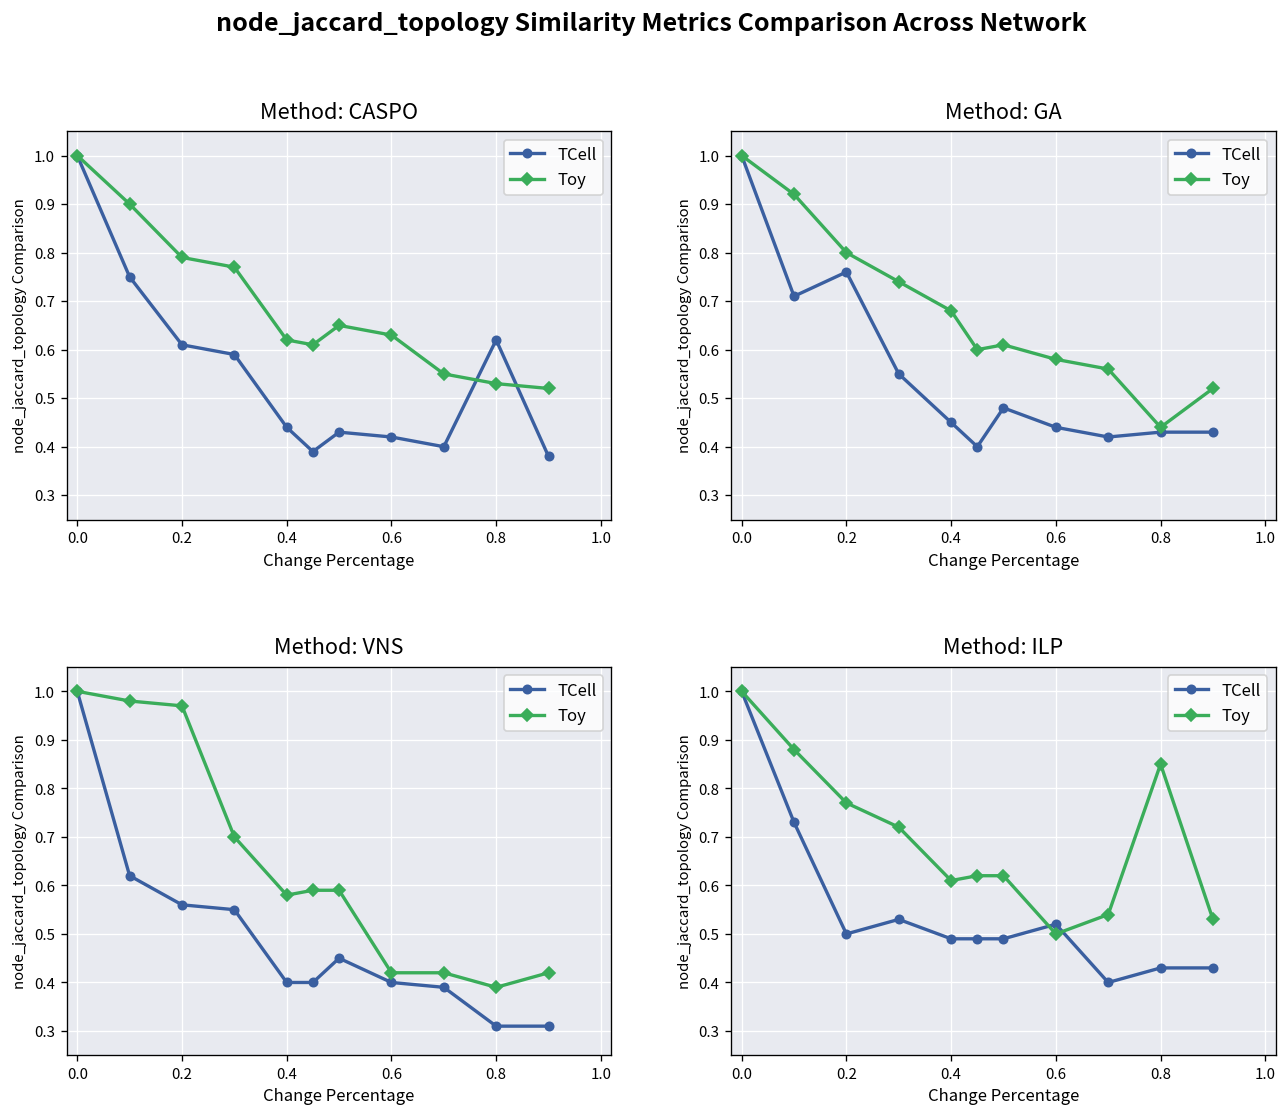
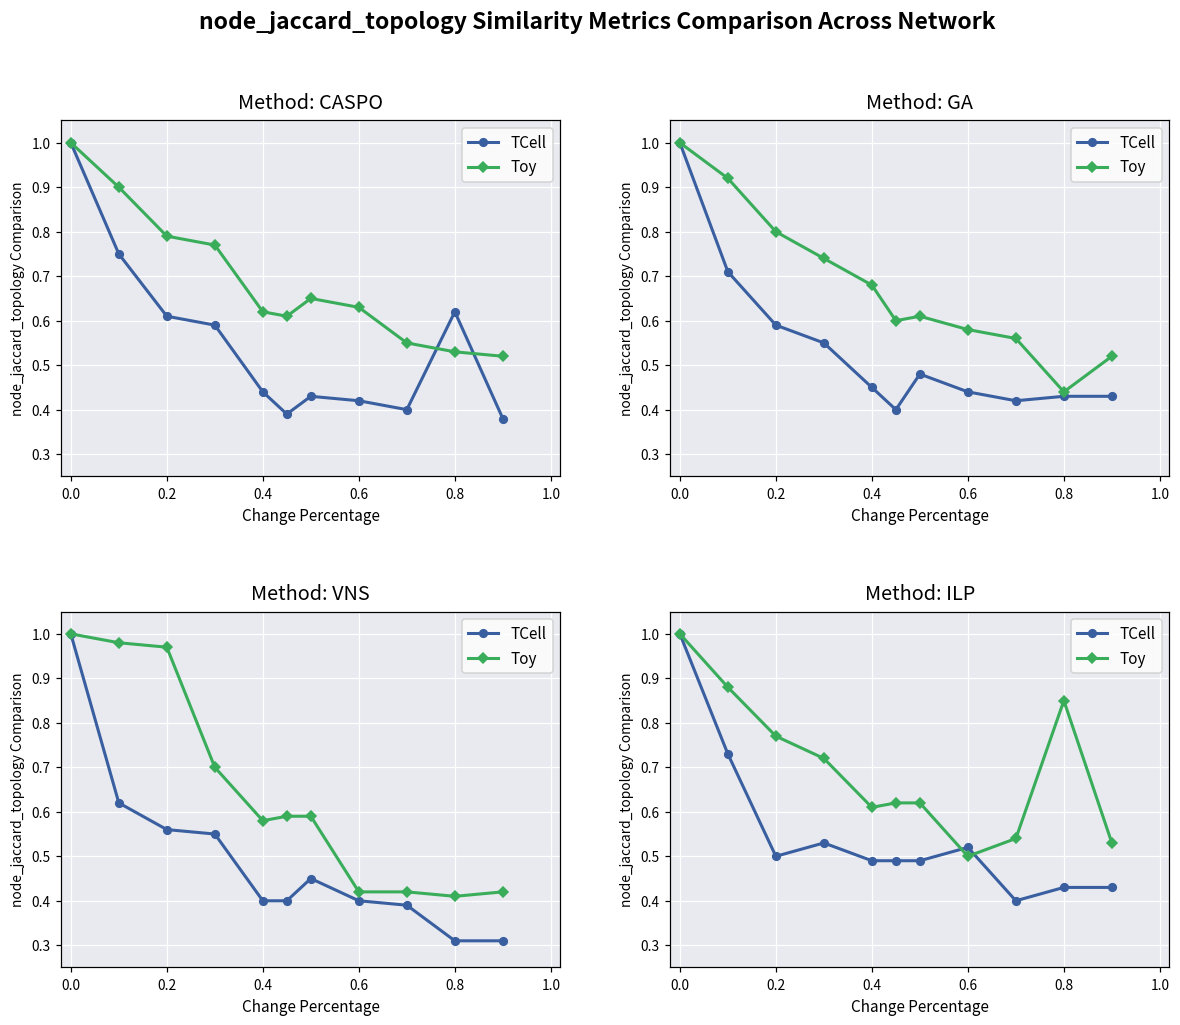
  {
    "Method: CASPO": {
      "TCell": {
        "0.2": 0.61,
        "0.4": 0.44,
        "0.6": 0.42,
        "0.8": 0.62
      },
      "Toy": {
        "0.2": 0.79,
        "0.4": 0.62,
        "0.6": 0.63,
        "0.8": 0.53
      }
    },
    "Method: GA": {
      "TCell": {
-       "0.2": 0.76,
+       "0.2": 0.59,
        "0.4": 0.45,
        "0.6": 0.44,
        "0.8": 0.43
      },
      "Toy": {
        "0.2": 0.80,
        "0.4": 0.68,
        "0.6": 0.58,
        "0.8": 0.44
      }
    },
    "Method: VNS": {
      "TCell": {
        "0.2": 0.56,
        "0.4": 0.40,
        "0.6": 0.40,
        "0.8": 0.31
      },
      "Toy": {
        "0.2": 0.97,
        "0.4": 0.58,
        "0.6": 0.42,
-       "0.8": 0.39
+       "0.8": 0.41
      }
    },
    "Method: ILP": {
      "TCell": {
        "0.2": 0.50,
        "0.4": 0.49,
        "0.6": 0.52,
        "0.8": 0.43
      },
      "Toy": {
        "0.2": 0.77,
        "0.4": 0.61,
        "0.6": 0.50,
        "0.8": 0.85
      }
    }
  }
